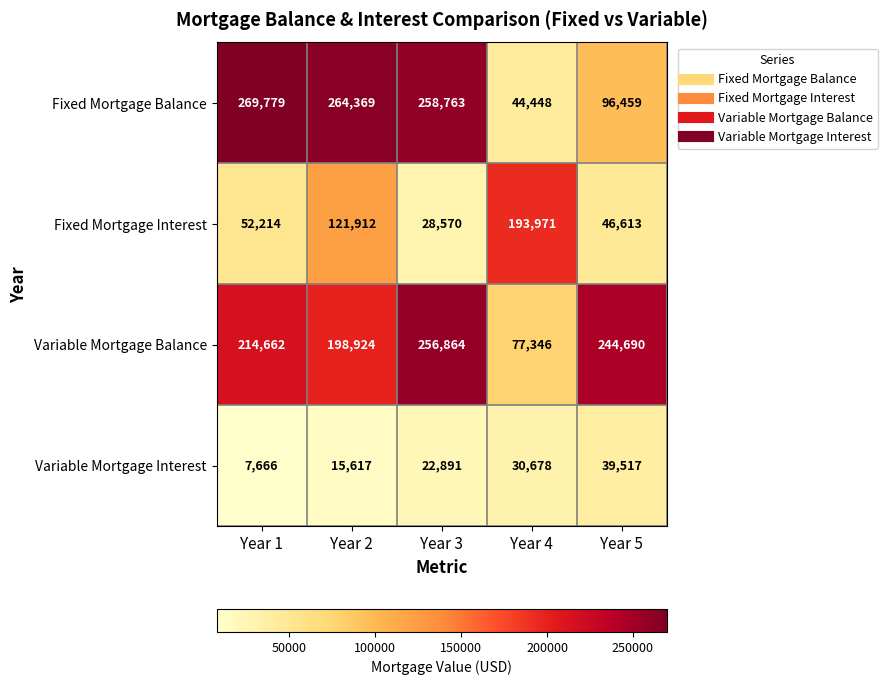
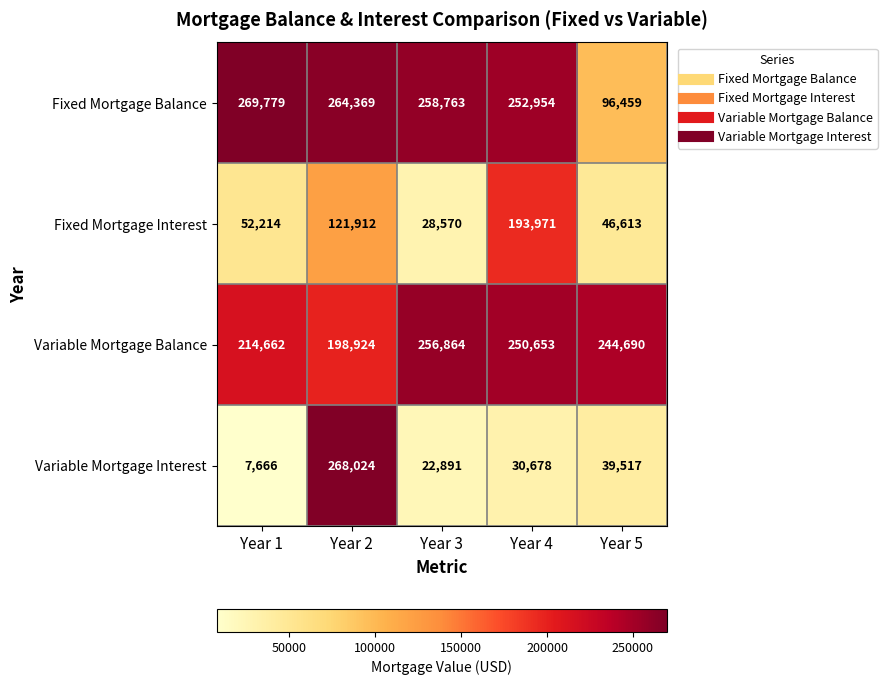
  {
    "Fixed Mortgage Balance": {
      "Year 1": "269,779",
      "Year 2": "264,369",
      "Year 3": "258,763",
-     "Year 4": "44,448",
+     "Year 4": "252,954",
      "Year 5": "96,459"
    },
    "Fixed Mortgage Interest": {
      "Year 1": "52,214",
      "Year 2": "121,912",
      "Year 3": "28,570",
      "Year 4": "193,971",
      "Year 5": "46,613"
    },
    "Variable Mortgage Balance": {
      "Year 1": "214,662",
      "Year 2": "198,924",
      "Year 3": "256,864",
-     "Year 4": "77,346",
+     "Year 4": "250,653",
      "Year 5": "244,690"
    },
    "Variable Mortgage Interest": {
      "Year 1": "7,666",
-     "Year 2": "15,617",
+     "Year 2": "268,024",
      "Year 3": "22,891",
      "Year 4": "30,678",
      "Year 5": "39,517"
    }
  }
